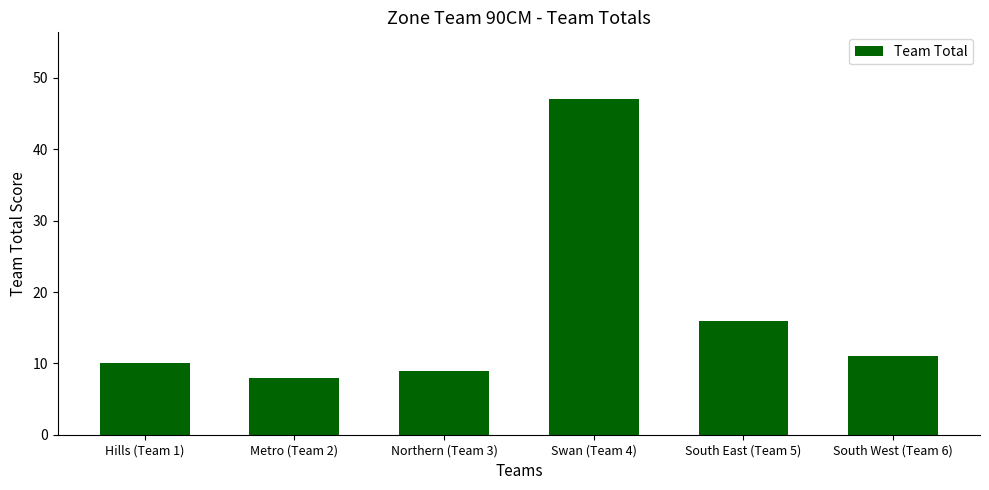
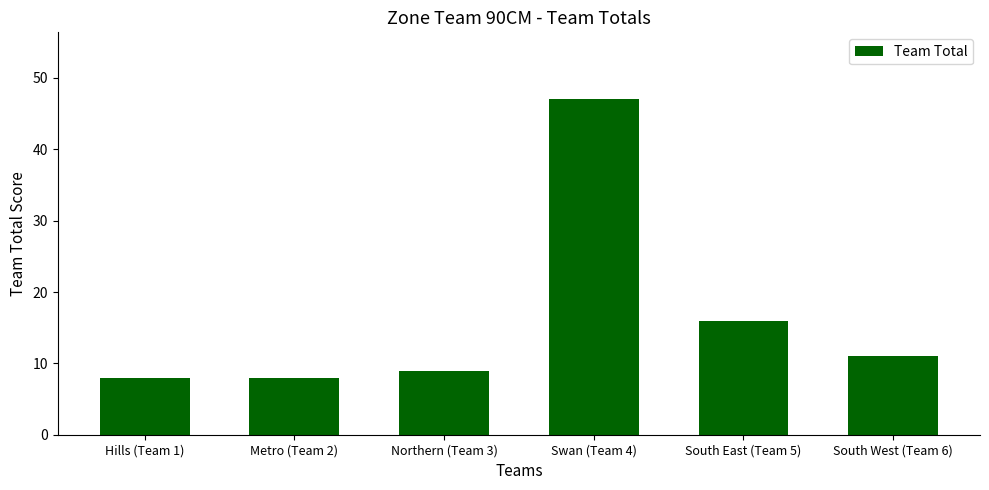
  {
-   "Hills (Team 1)": 10,
+   "Hills (Team 1)": 8,
    "Metro (Team 2)": 8,
    "Northern (Team 3)": 9,
    "Swan (Team 4)": 47,
    "South East (Team 5)": 16,
    "South West (Team 6)": 11
  }
